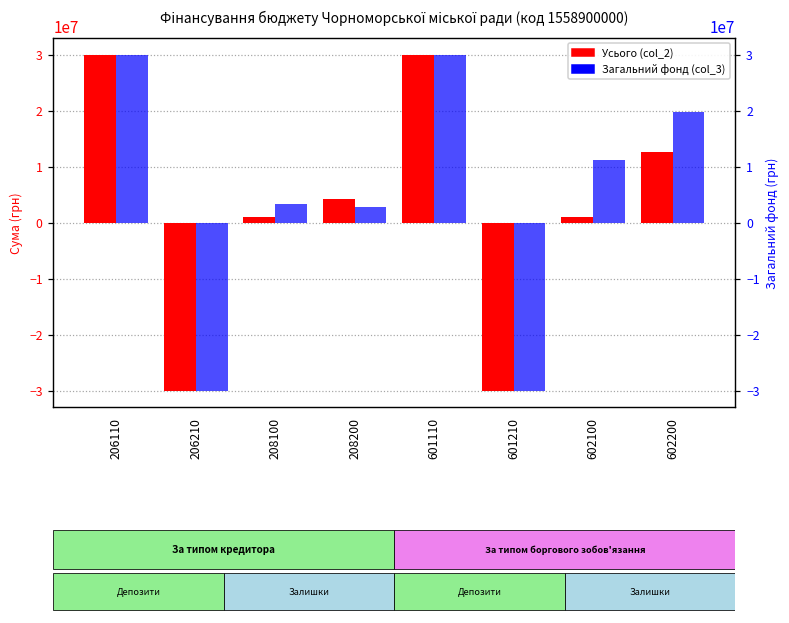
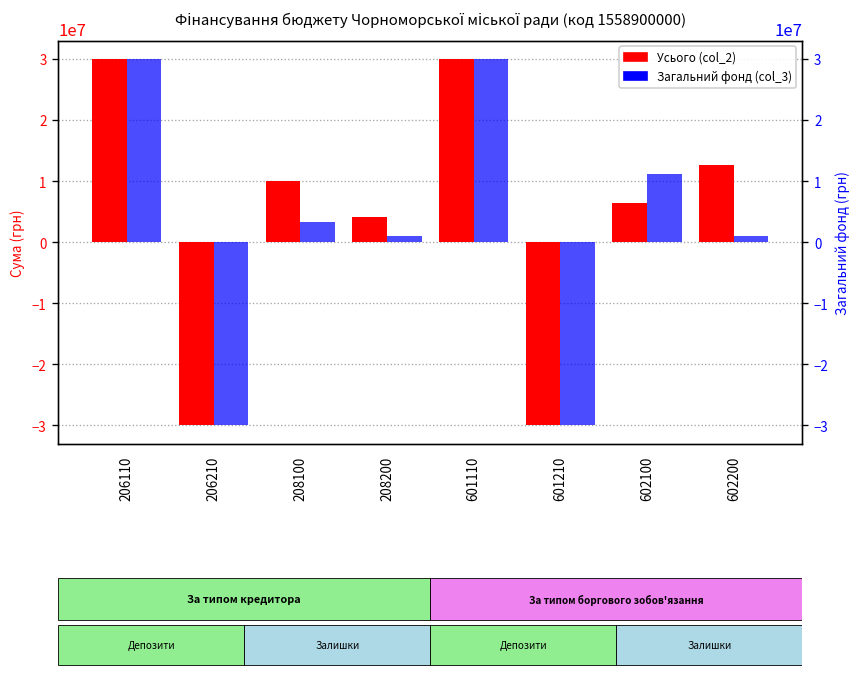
  {
    "Усього (col_2)": {
      "206110": 30000000,
      "206210": -30000000,
-     "208100": 1000000,
+     "208100": 10000000,
      "208200": 4000000,
      "601110": 30000000,
      "601210": -30000000,
-     "602100": 1000000,
+     "602100": 6000000,
      "602200": 13000000
    },
    "Загальний фонд (col_3)": {
      "206110": 30000000,
      "206210": -30000000,
      "208100": 3000000,
-     "208200": 3000000,
+     "208200": 1000000,
      "601110": 30000000,
      "601210": -30000000,
      "602100": 11000000,
-     "602200": 20000000
+     "602200": 1000000
    }
  }
